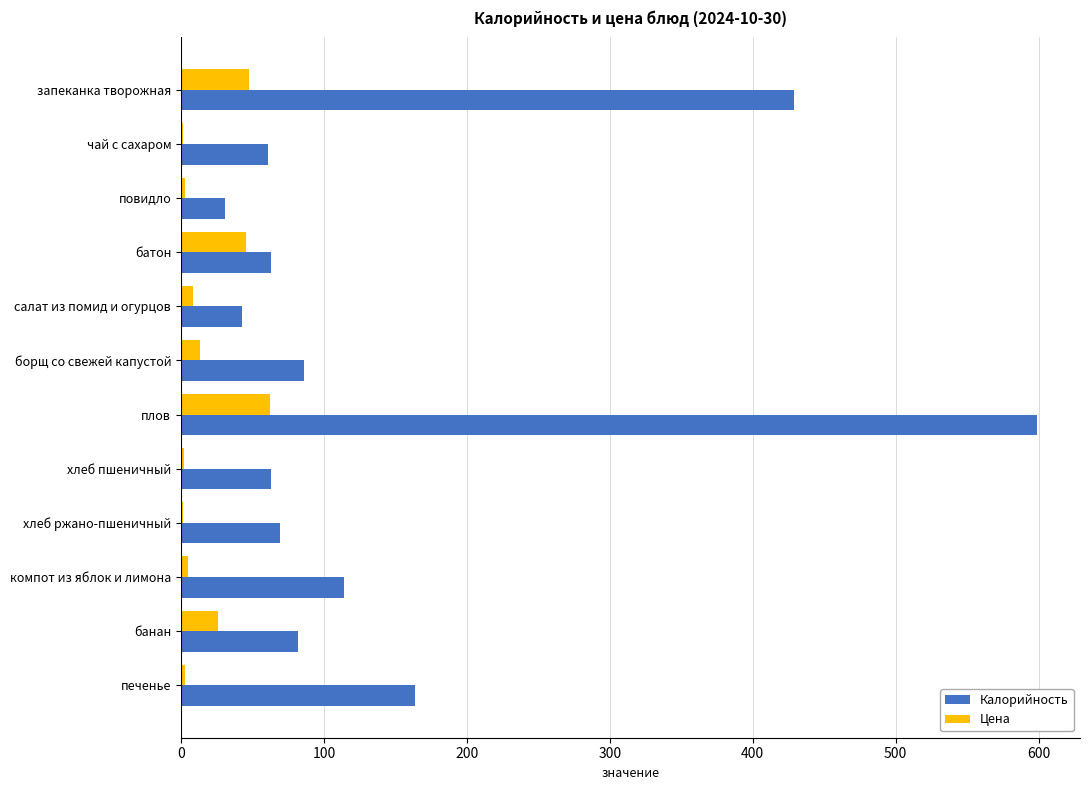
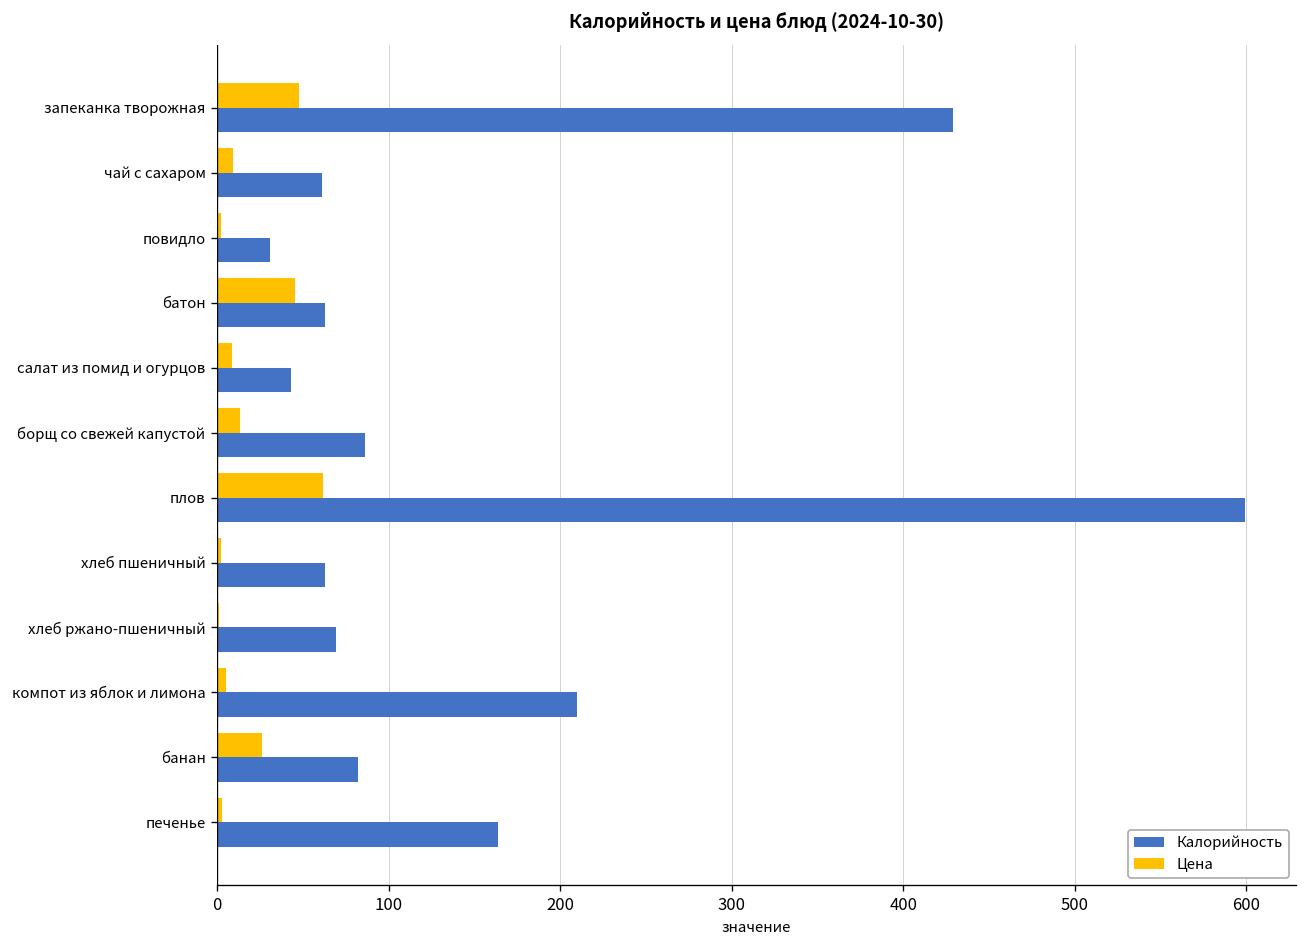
  {
    "Калорийность": {
      "запеканка творожная": 429,
      "чай с сахаром": 61,
      "повидло": 31,
      "батон": 63,
      "салат из помид и огурцов": 43,
      "борщ со свежей капустой": 86,
      "плов": 599,
      "хлеб пшеничный": 63,
      "хлеб ржано-пшеничный": 69,
-     "компот из яблок и лимона": 114,
+     "компот из яблок и лимона": 210,
      "банан": 82,
      "печенье": 164
    },
    "Цена": {
      "запеканка творожная": 48,
-     "чай с сахаром": 1,
+     "чай с сахаром": 9,
      "повидло": 2,
      "батон": 45,
      "салат из помид и огурцов": 9,
      "борщ со свежей капустой": 14,
      "плов": 62,
      "хлеб пшеничный": 2,
      "компот из яблок и лимона": 5,
      "банан": 26,
      "печенье": 3
    }
  }
